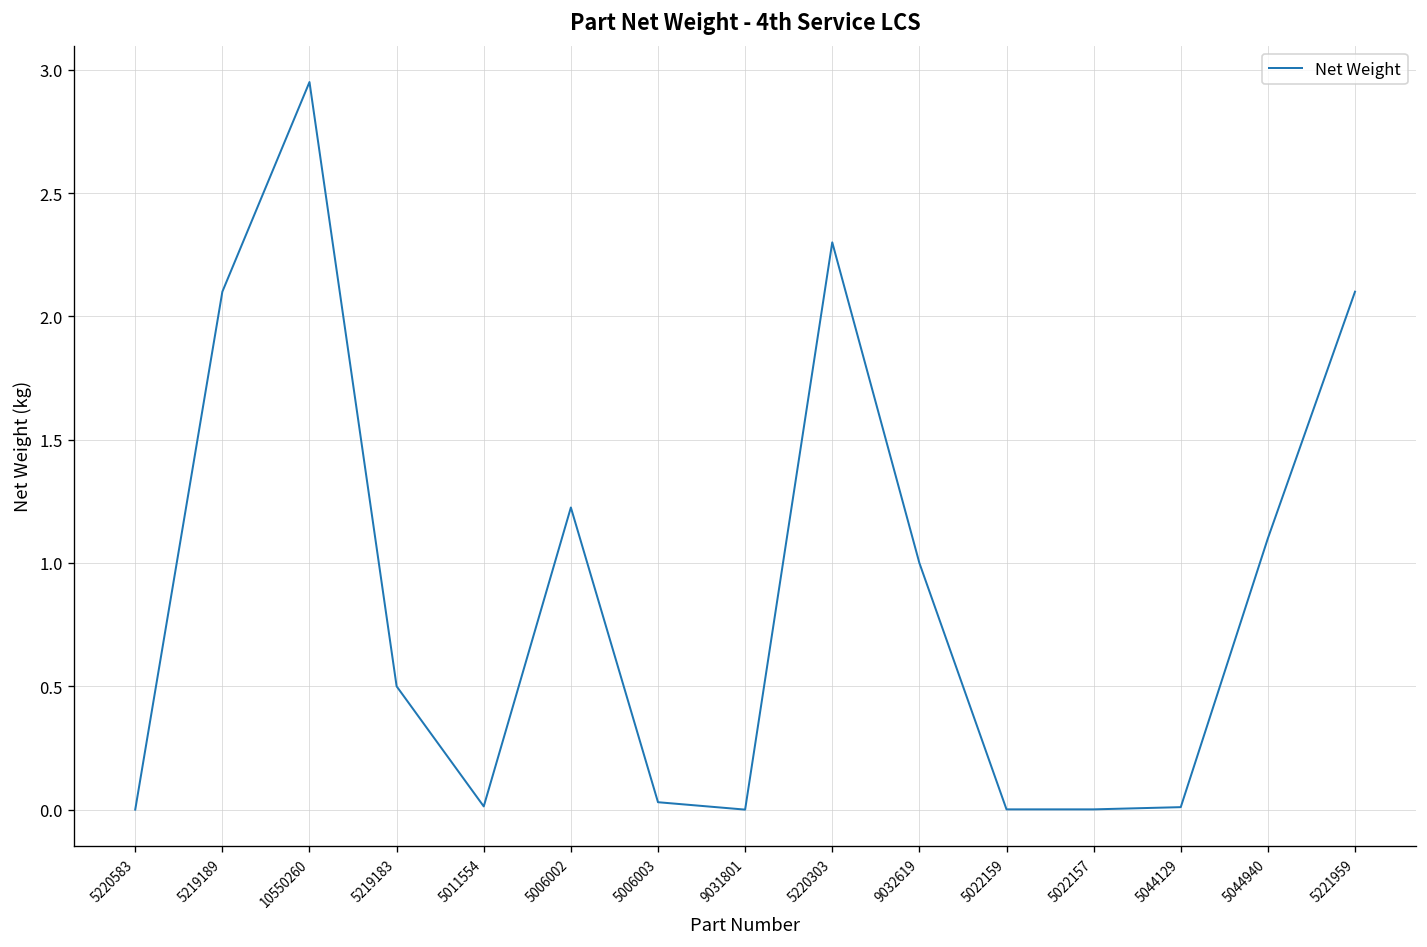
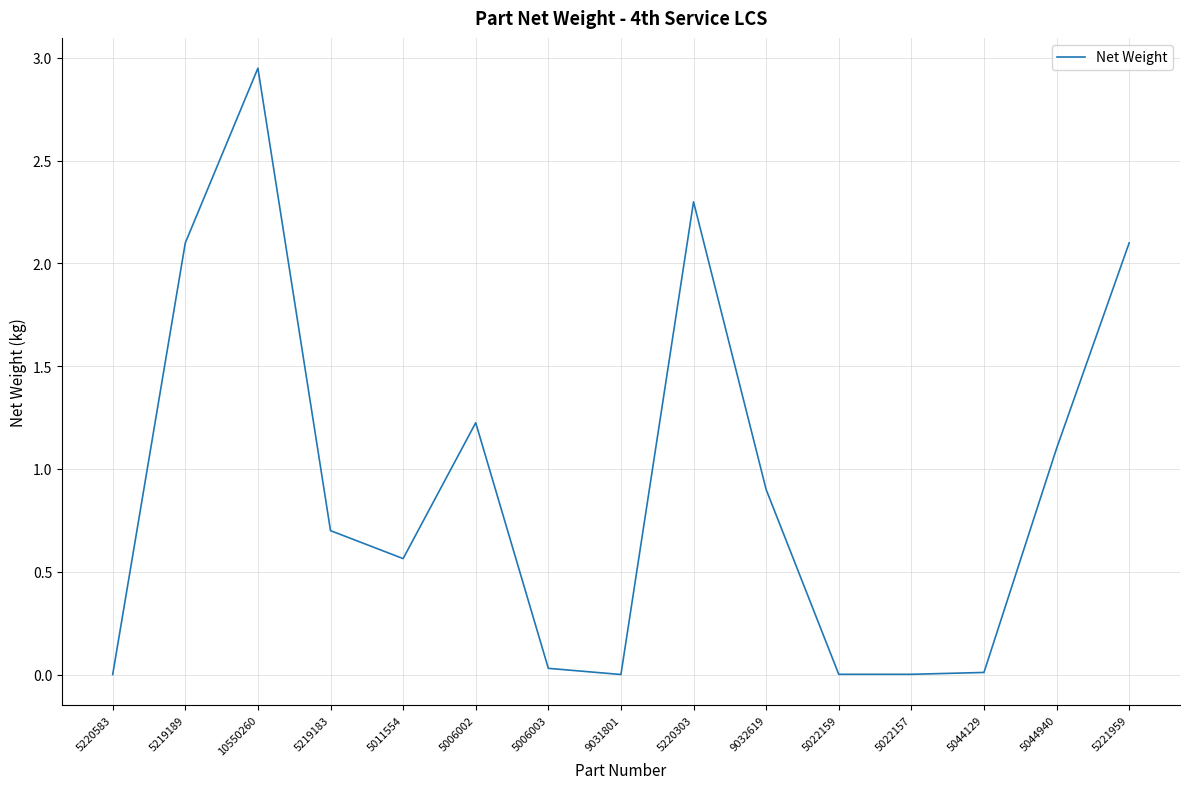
  {
    "5220583": 0.00,
    "5219189": 2.10,
    "10550260": 2.95,
-   "5219183": 0.5,
-   "5011554": 0.01,
+   "5219183": 0.7,
+   "5011554": 0.56,
    "5006002": 1.23,
    "5006003": 0.03,
    "9031801": 0.00,
    "5220303": 2.30,
-   "9032619": 1.0,
+   "9032619": 0.9,
    "5022159": 0.00,
    "5022157": 0.00,
    "5044129": 0.01,
    "5044940": 1.10,
    "5221959": 2.10
  }
